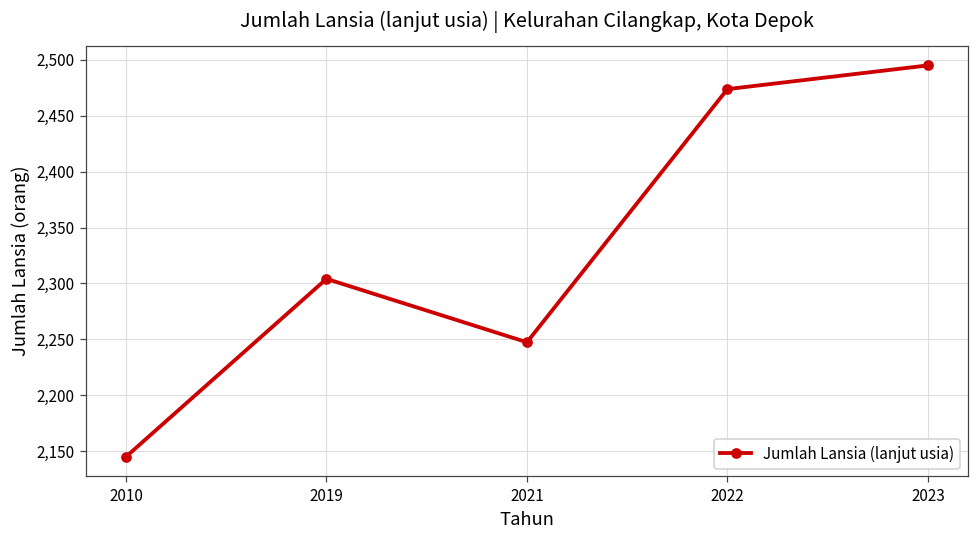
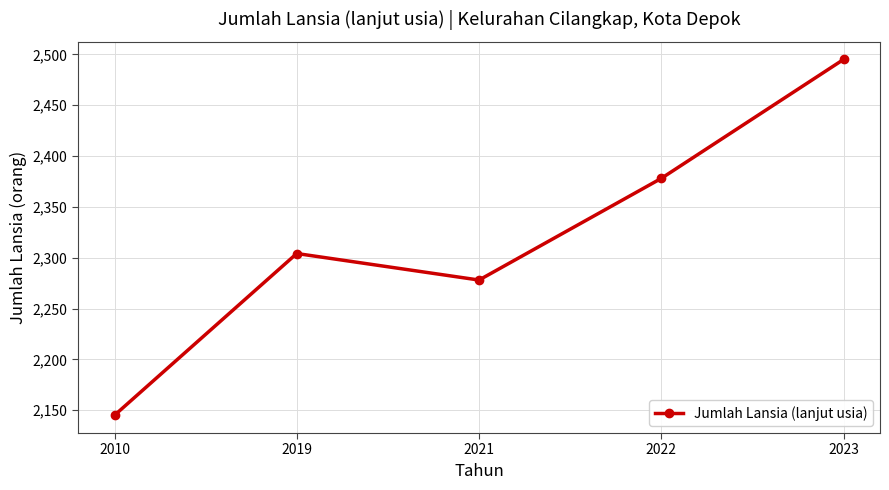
  {
    "2010": "2,145",
    "2019": "2,304",
-   "2021": "2,247",
-   "2022": "2,474",
+   "2021": "2,278",
+   "2022": "2,378",
    "2023": "2,495"
  }
